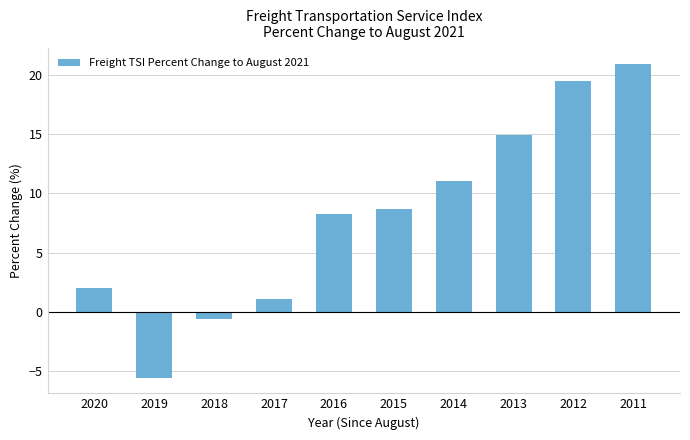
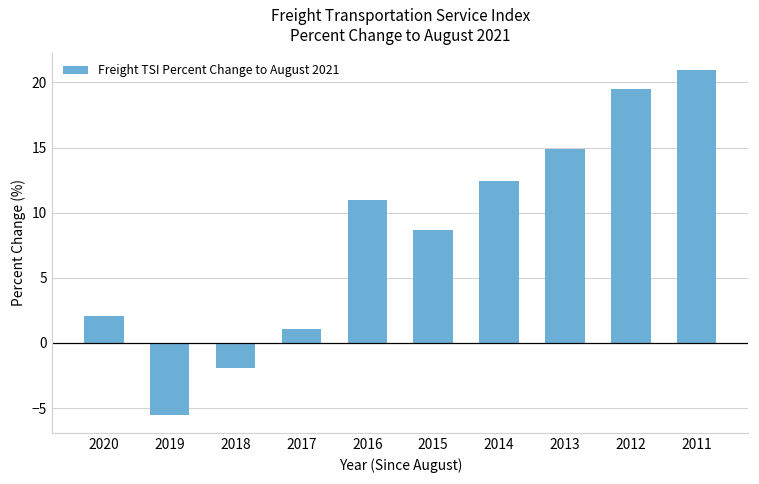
  {
    "2020": 2.0,
    "2019": -5.6,
-   "2018": -0.6,
+   "2018": -1.9,
    "2017": 1.1,
-   "2016": 8.2,
+   "2016": 11.0,
    "2015": 8.7,
-   "2014": 11.0,
+   "2014": 12.4,
    "2013": 14.9,
    "2012": 19.5,
    "2011": 20.9
  }
